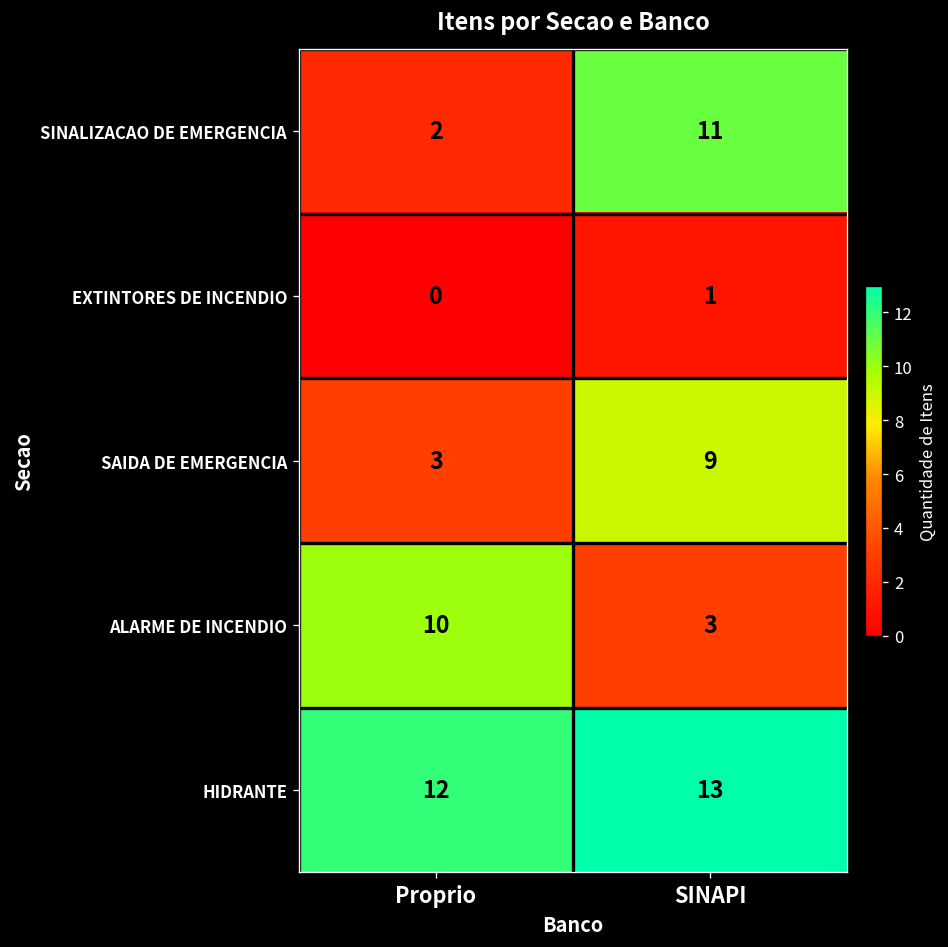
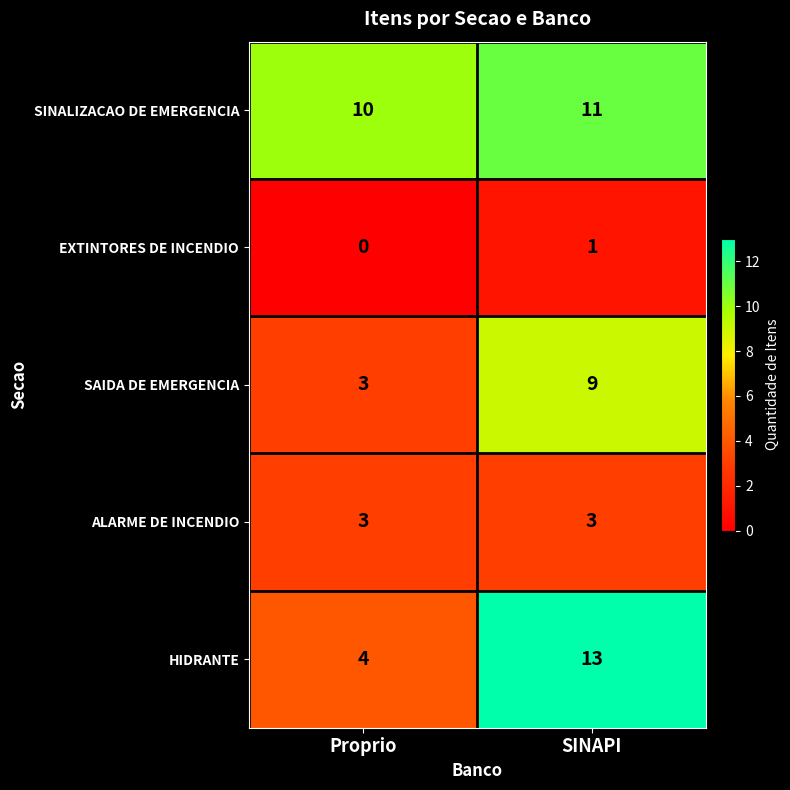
  {
    "SINALIZACAO DE EMERGENCIA": {
-     "Proprio": 2,
+     "Proprio": 10,
      "SINAPI": 11
    },
    "EXTINTORES DE INCENDIO": {
      "Proprio": 0,
      "SINAPI": 1
    },
    "SAIDA DE EMERGENCIA": {
      "Proprio": 3,
      "SINAPI": 9
    },
    "ALARME DE INCENDIO": {
-     "Proprio": 10,
+     "Proprio": 3,
      "SINAPI": 3
    },
    "HIDRANTE": {
-     "Proprio": 12,
+     "Proprio": 4,
      "SINAPI": 13
    }
  }
